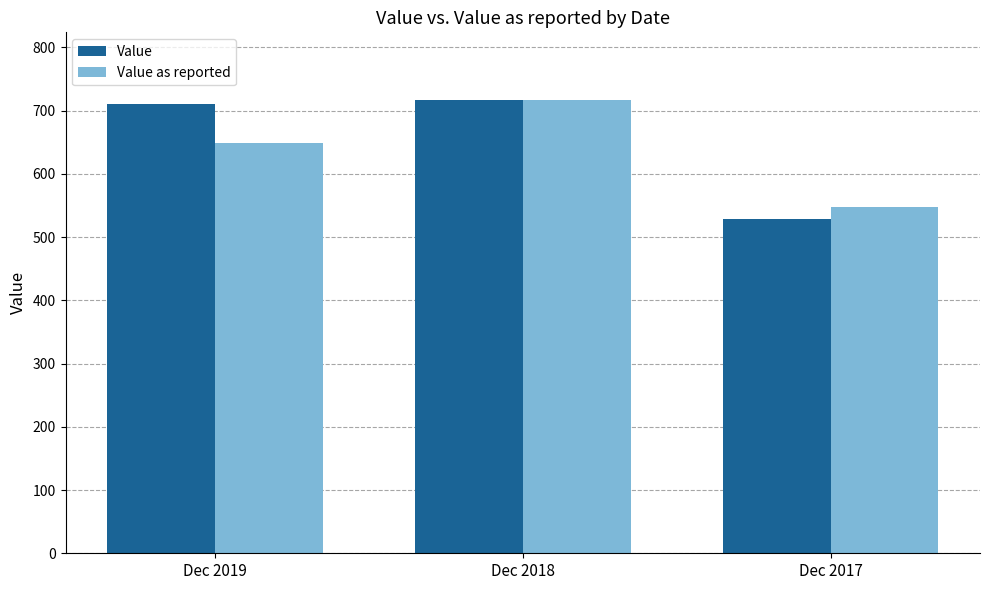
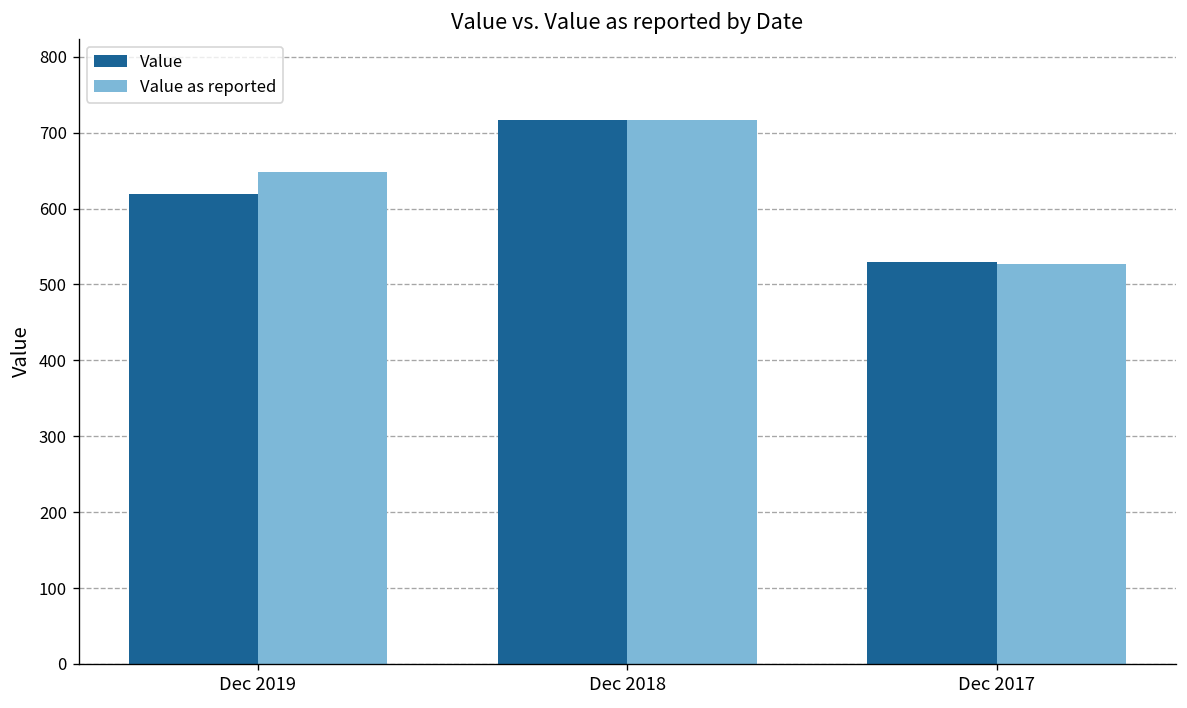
  {
    "Value": {
-     "Dec 2019": 710,
+     "Dec 2019": 620,
      "Dec 2018": 720,
      "Dec 2017": 530
    },
    "Value as reported": {
      "Dec 2019": 650,
      "Dec 2018": 720,
-     "Dec 2017": 550
+     "Dec 2017": 530
    }
  }
